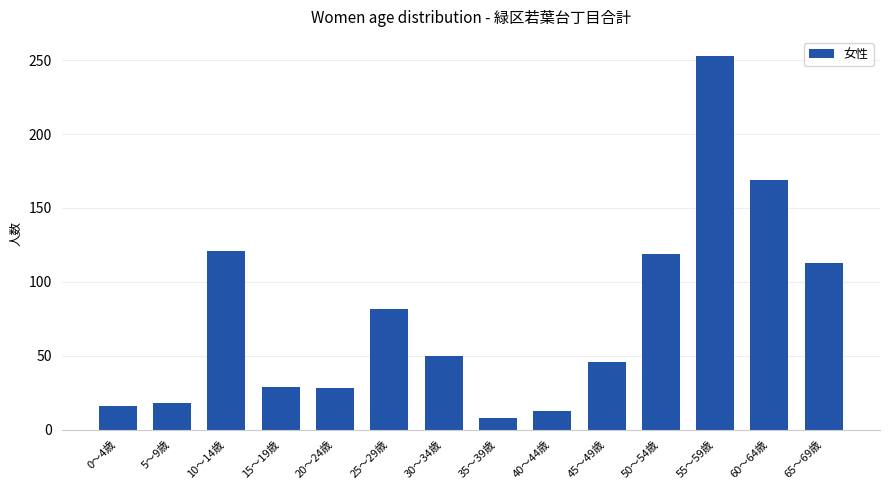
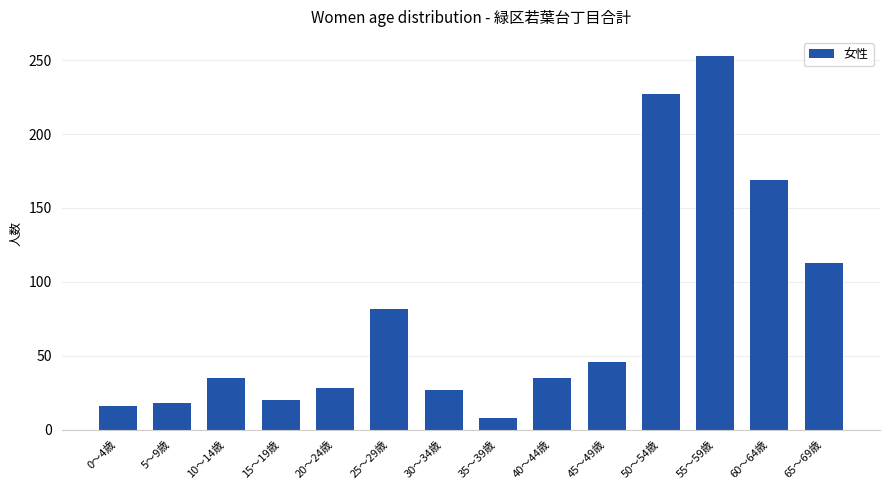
  {
    "0～4歳": 16,
    "5～9歳": 18,
-   "10～14歳": 121,
-   "15～19歳": 29,
+   "10～14歳": 35,
+   "15～19歳": 20,
    "20～24歳": 28,
    "25～29歳": 82,
-   "30～34歳": 50,
+   "30～34歳": 27,
    "35～39歳": 8,
-   "40～44歳": 13,
+   "40～44歳": 35,
    "45～49歳": 46,
-   "50～54歳": 119,
+   "50～54歳": 227,
    "55～59歳": 253,
    "60～64歳": 169,
    "65～69歳": 113
  }
